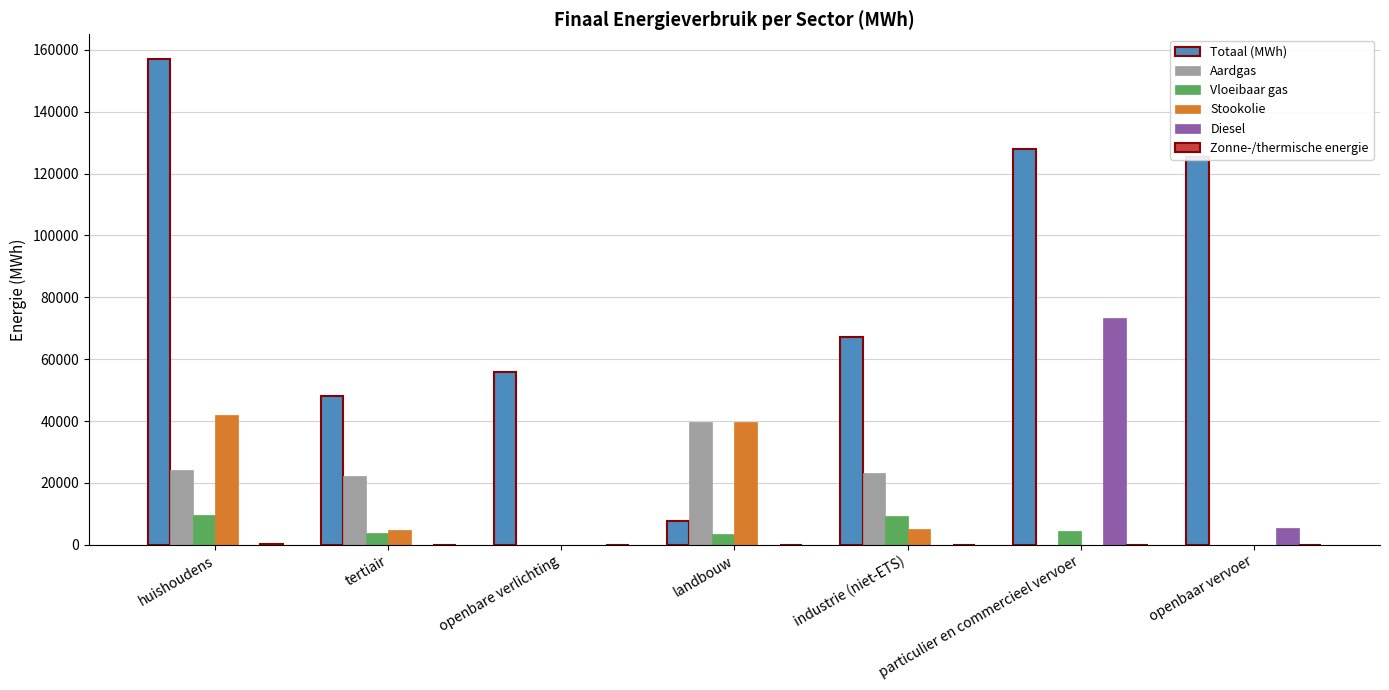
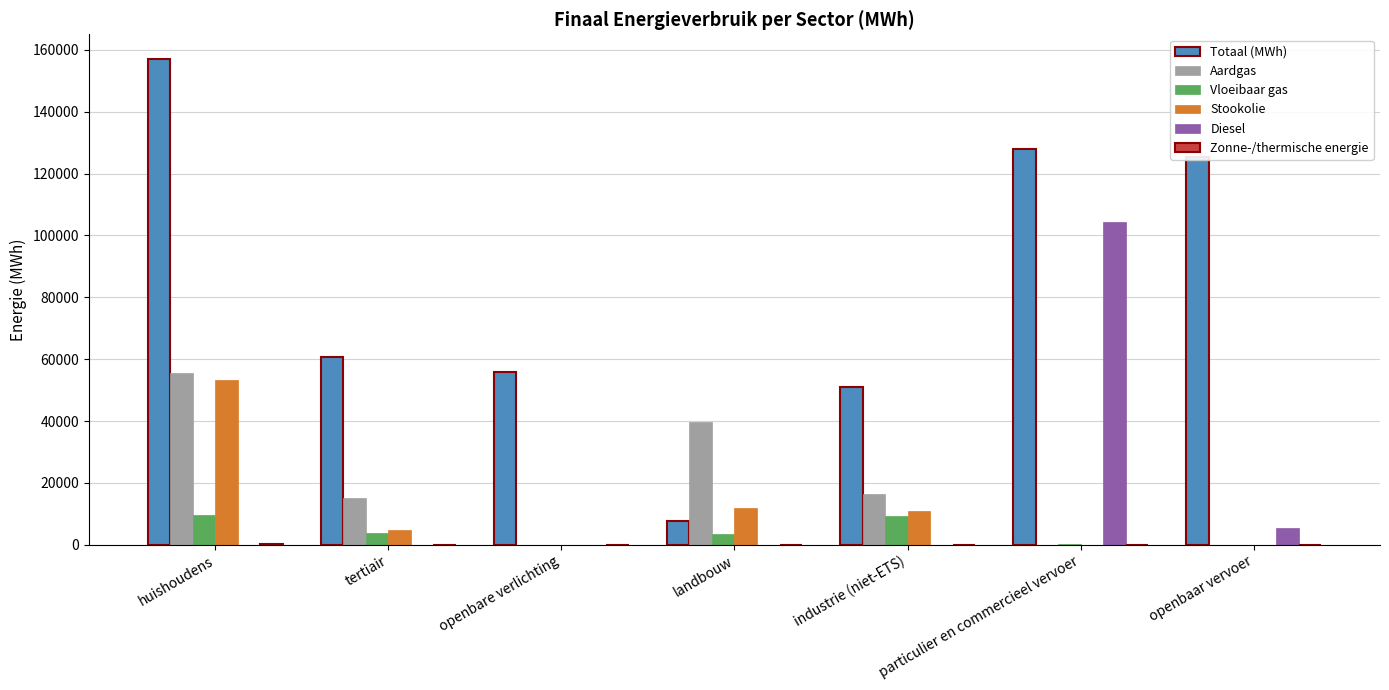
  {
    "Totaal (MWh)": {
      "huishoudens": 157000,
-     "tertiair": 48000,
+     "tertiair": 61000,
      "openbare verlichting": 56000,
      "landbouw": 8000,
-     "industrie (niet-ETS)": 67000,
+     "industrie (niet-ETS)": 51000,
      "particulier en commercieel vervoer": 128000
    },
    "Aardgas": {
-     "huishoudens": 24000,
-     "tertiair": 22000,
+     "huishoudens": 55000,
+     "tertiair": 15000,
      "openbare verlichting": 0,
      "landbouw": 40000,
-     "industrie (niet-ETS)": 23000,
+     "industrie (niet-ETS)": 16000,
      "openbaar vervoer": 0
    },
    "Vloeibaar gas": {
      "huishoudens": 10000,
      "tertiair": 4000,
      "openbare verlichting": 0,
      "landbouw": 3000,
      "industrie (niet-ETS)": 9000,
-     "particulier en commercieel vervoer": 5000,
+     "particulier en commercieel vervoer": 0,
      "openbaar vervoer": 0
    },
    "Stookolie": {
-     "huishoudens": 42000,
+     "huishoudens": 53000,
      "tertiair": 5000,
      "openbare verlichting": 0,
-     "landbouw": 40000,
-     "industrie (niet-ETS)": 5000,
+     "landbouw": 12000,
+     "industrie (niet-ETS)": 11000,
      "particulier en commercieel vervoer": 0,
      "openbaar vervoer": 0
    },
    "Diesel": {
      "huishoudens": 0,
      "tertiair": 0,
      "openbare verlichting": 0,
      "landbouw": 0,
      "industrie (niet-ETS)": 0,
-     "particulier en commercieel vervoer": 73000,
+     "particulier en commercieel vervoer": 104000,
      "openbaar vervoer": 6000
    },
    "Zonne-/thermische energie": {
      "openbare verlichting": 0,
      "landbouw": 0,
      "industrie (niet-ETS)": 0,
      "particulier en commercieel vervoer": 0,
      "openbaar vervoer": 0
    }
  }
